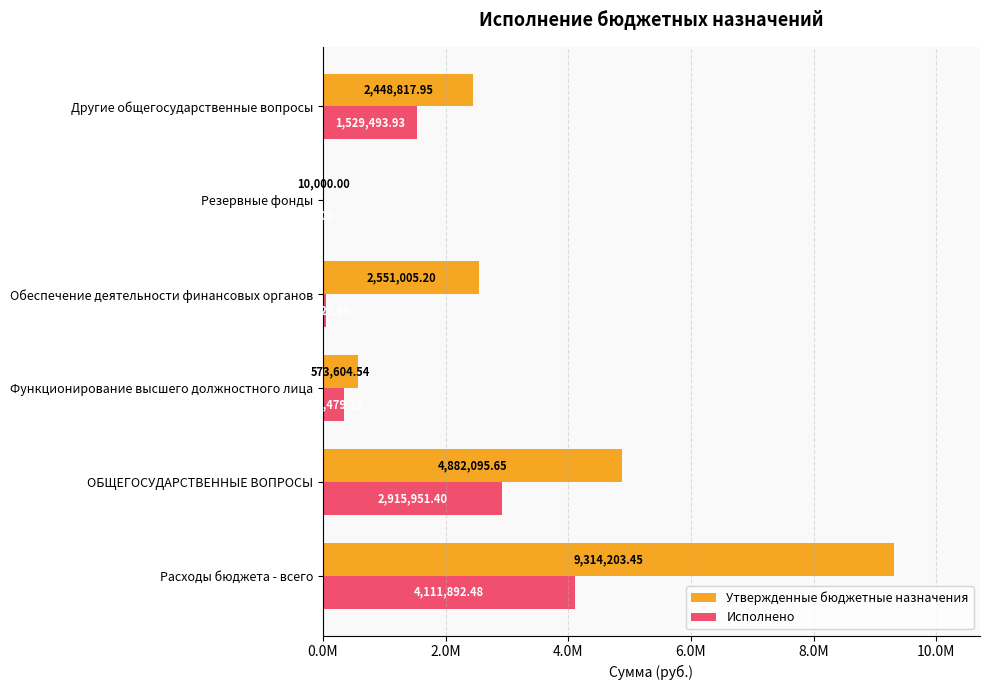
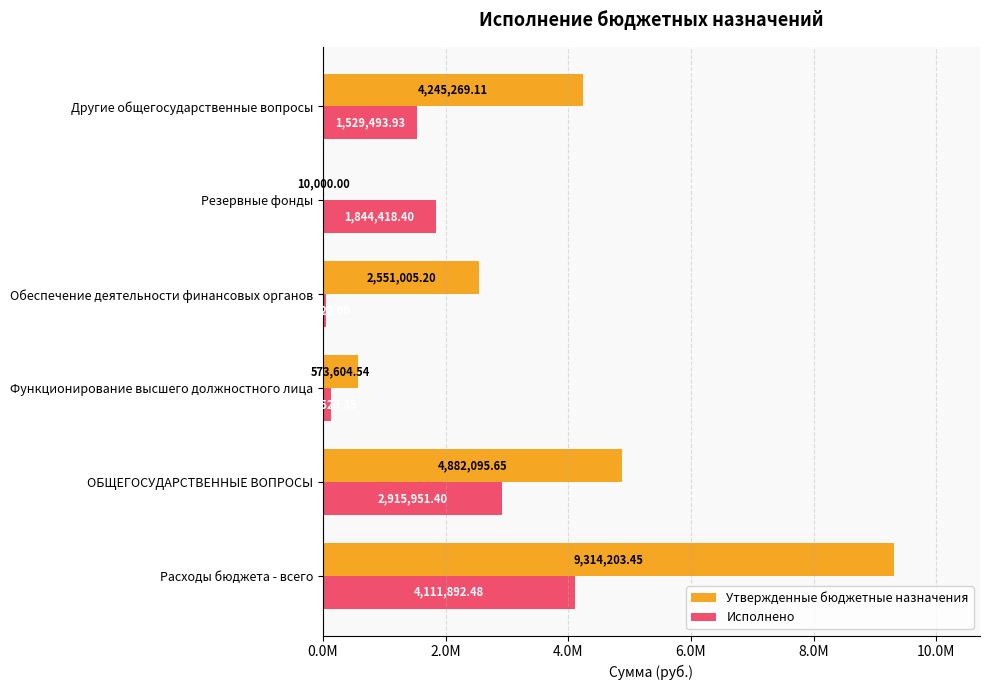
  {
    "Утвержденные бюджетные назначения": {
-     "Другие общегосударственные вопросы": "2,448,817.95",
+     "Другие общегосударственные вопросы": "4,245,269.11",
      "Резервные фонды": "10,000.00",
      "Обеспечение деятельности финансовых органов": "2,551,005.20",
      "Функционирование высшего должностного лица": "573,604.54",
      "ОБЩЕГОСУДАРСТВЕННЫЕ ВОПРОСЫ": "4,882,095.65",
      "Расходы бюджета - всего": "9,314,203.45"
    },
    "Исполнено": {
-     "Резервные фонды": "0",
+     "Резервные фонды": "1800000",
      "Обеспечение деятельности финансовых органов": "100000",
-     "Функционирование высшего должностного лица": "300000"
+     "Функционирование высшего должностного лица": "100000"
    }
  }
